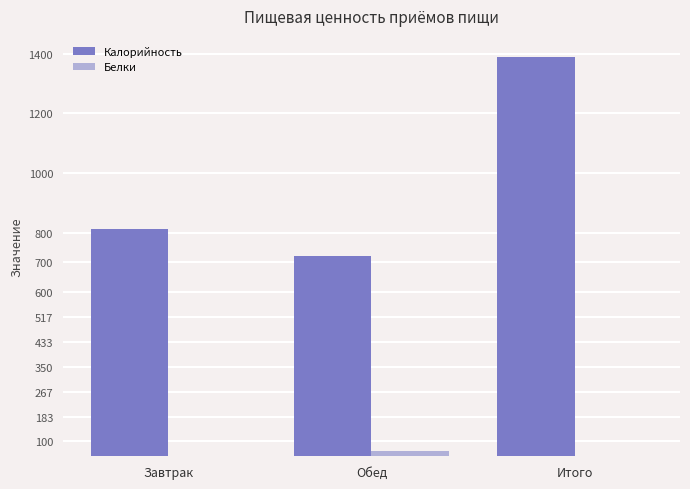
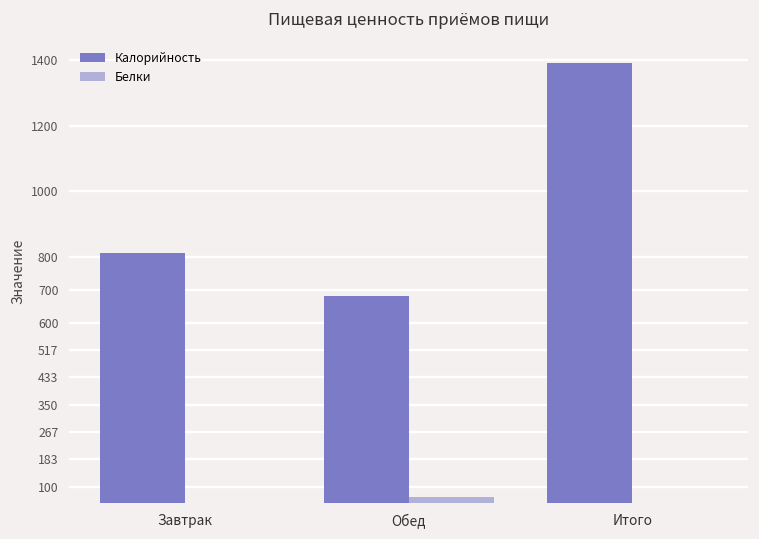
  {
    "Калорийность": {
      "Завтрак": 810,
-     "Обед": 720,
+     "Обед": 680,
      "Итого": 1390
    },
    "Белки": {
      "Обед": 70
    }
  }
